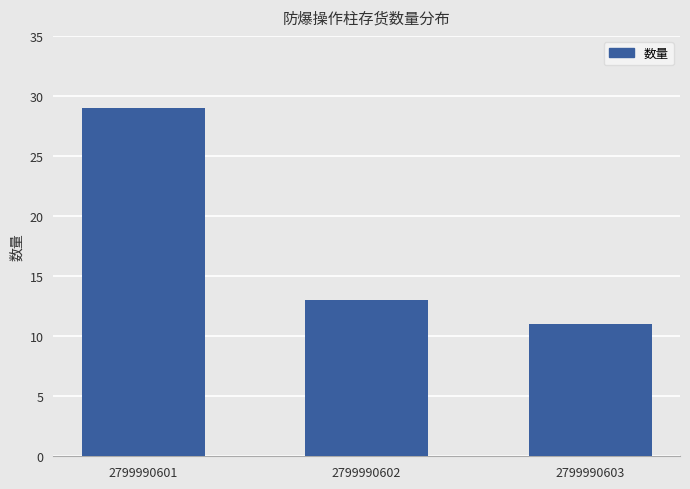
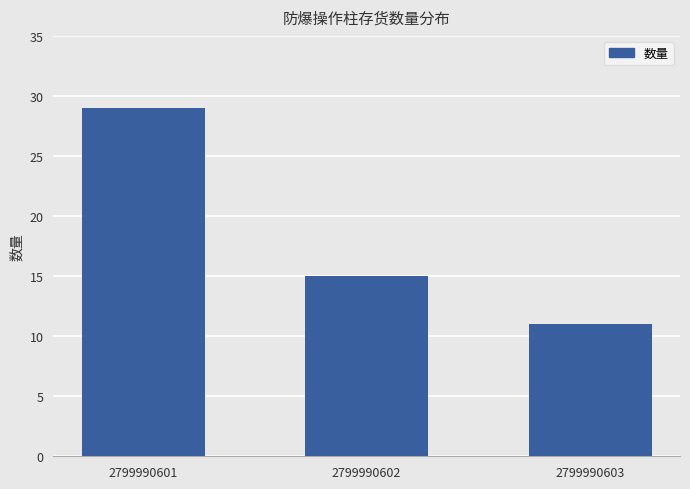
  {
    "2799990601": 29,
-   "2799990602": 13,
+   "2799990602": 15,
    "2799990603": 11
  }
